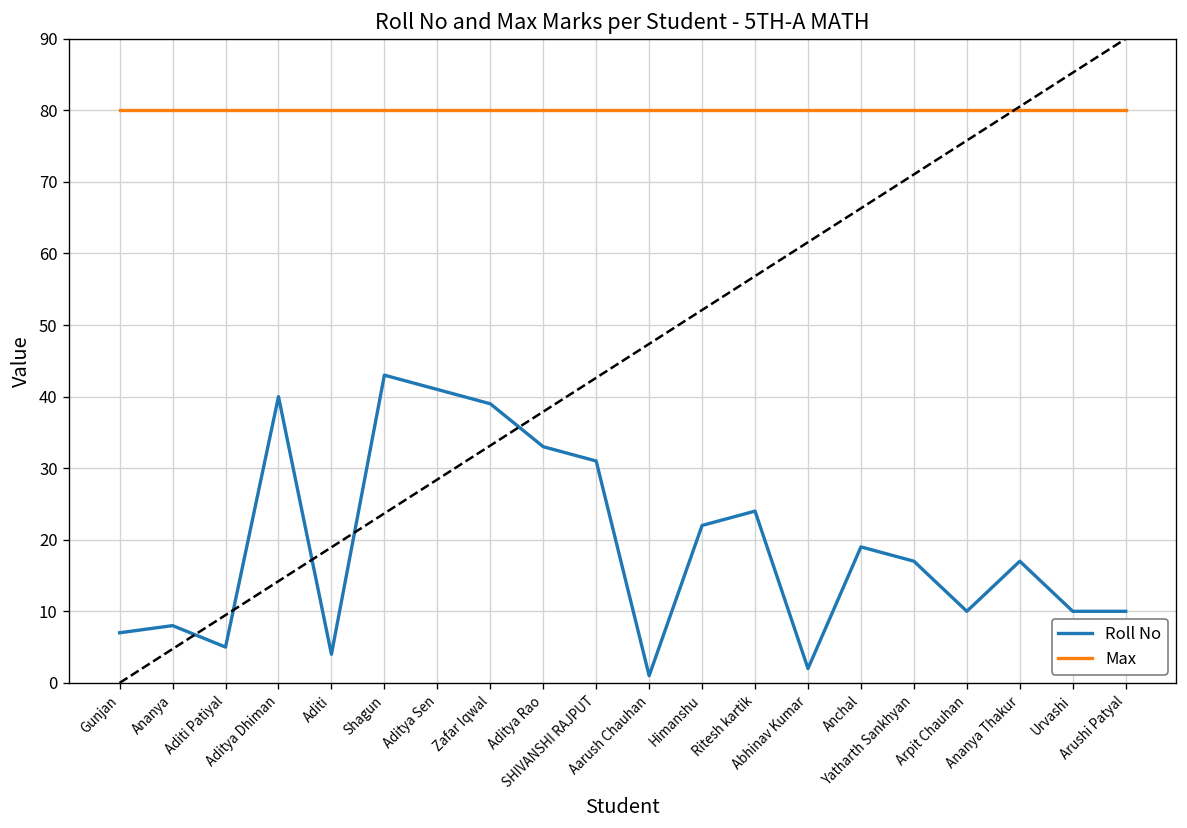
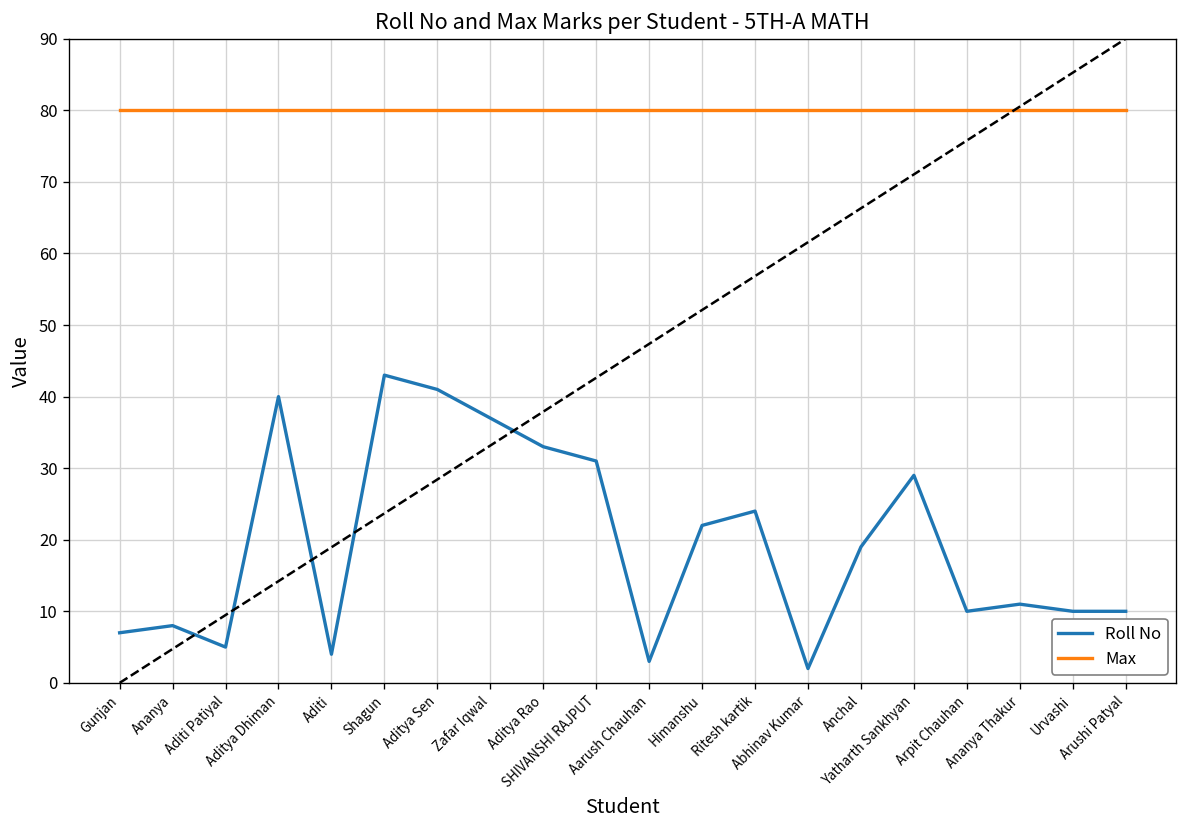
  {
    "Roll No": {
      "Gunjan": 7,
      "Ananya": 8,
      "Aditi Patiyal": 5,
      "Aditya Dhiman": 40,
      "Aditi": 4,
      "Shagun": 43,
      "Aditya Sen": 41,
-     "Zafar Iqwal": 39,
+     "Zafar Iqwal": 37,
      "Aditya Rao": 33,
      "SHIVANSHI RAJPUT": 31,
-     "Aarush Chauhan": 1,
+     "Aarush Chauhan": 3,
      "Himanshu": 22,
      "Ritesh kartik": 24,
      "Abhinav Kumar": 2,
      "Anchal": 19,
-     "Yatharth Sankhyan": 17,
+     "Yatharth Sankhyan": 29,
      "Arpit Chauhan": 10,
-     "Ananya Thakur": 17,
+     "Ananya Thakur": 11,
      "Urvashi": 10,
      "Arushi Patyal": 10
    },
    "Max": {
      "Gunjan": 80,
      "Ananya": 80,
      "Aditi Patiyal": 80,
      "Aditya Dhiman": 80,
      "Aditi": 80,
      "Shagun": 80,
      "Aditya Sen": 80,
      "Zafar Iqwal": 80,
      "Aditya Rao": 80,
      "SHIVANSHI RAJPUT": 80,
      "Aarush Chauhan": 80,
      "Himanshu": 80,
      "Ritesh kartik": 80,
      "Abhinav Kumar": 80,
      "Anchal": 80,
      "Yatharth Sankhyan": 80,
      "Arpit Chauhan": 80,
      "Ananya Thakur": 80,
      "Urvashi": 80,
      "Arushi Patyal": 80
    }
  }
